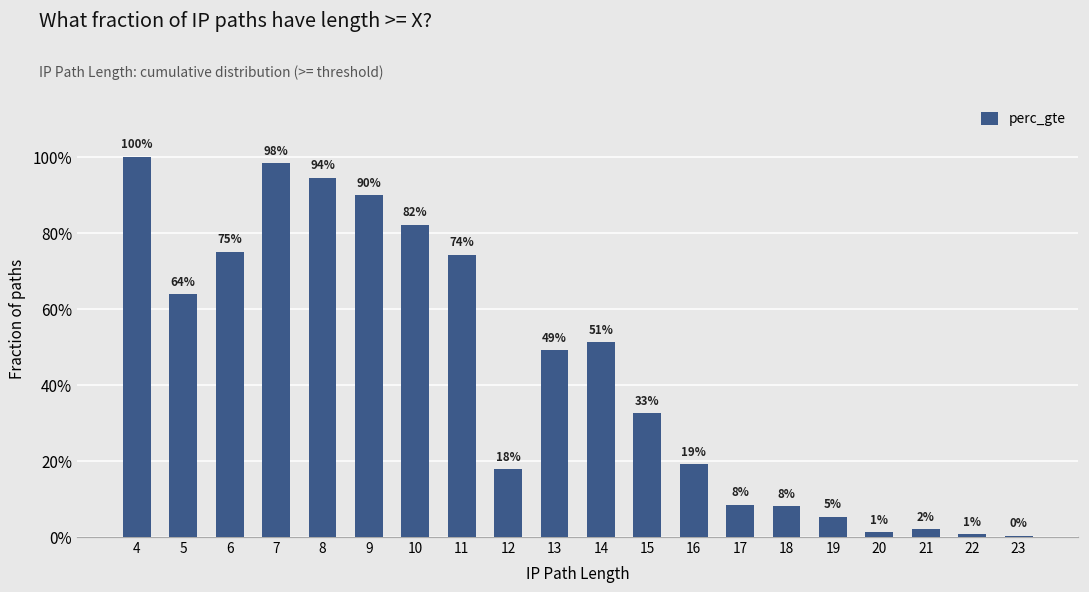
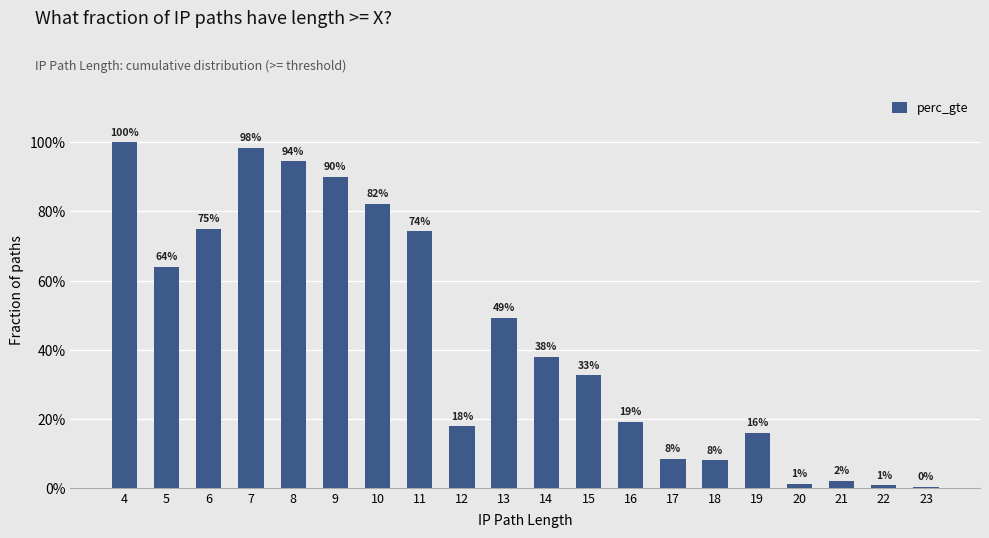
  {
    "4": "100%",
    "5": "64%",
    "6": "75%",
    "7": "98%",
    "8": "94%",
    "9": "90%",
    "10": "82%",
    "11": "74%",
    "12": "18%",
    "13": "49%",
-   "14": "51%",
+   "14": "38%",
    "15": "33%",
    "16": "19%",
    "17": "8%",
    "18": "8%",
-   "19": "5%",
+   "19": "16%",
    "20": "1%",
    "21": "2%",
    "22": "1%",
    "23": "0%"
  }
